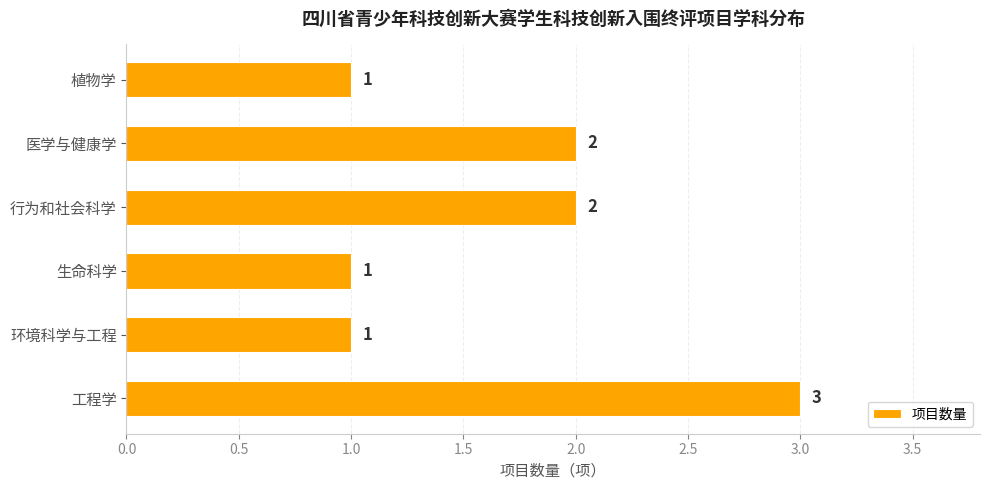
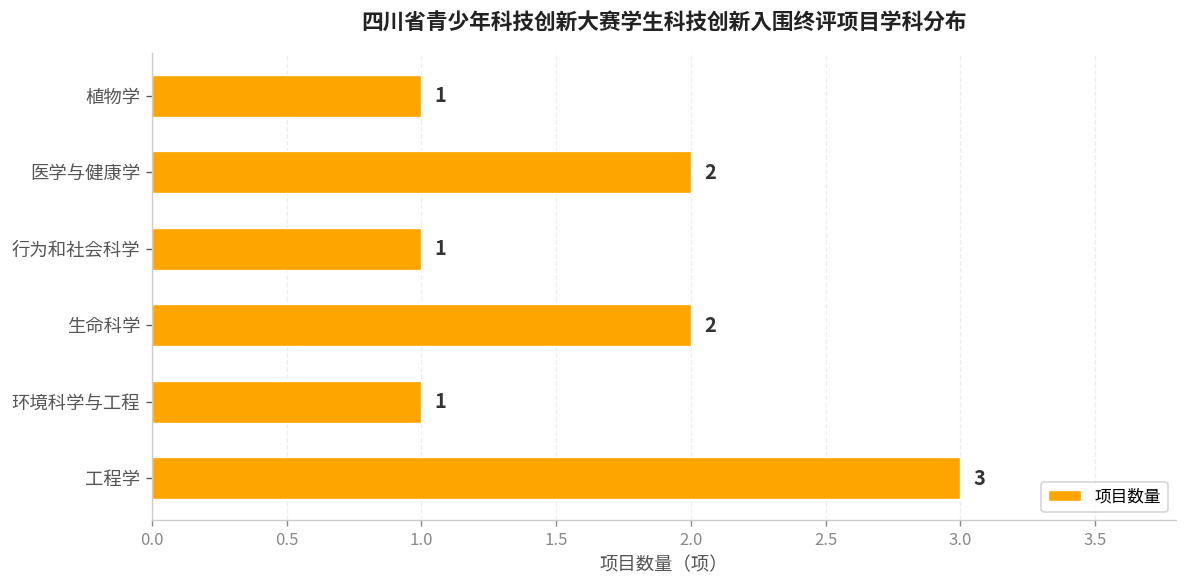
  {
    "植物学": 1,
    "医学与健康学": 2,
-   "行为和社会科学": 2,
-   "生命科学": 1,
+   "行为和社会科学": 1,
+   "生命科学": 2,
    "环境科学与工程": 1,
    "工程学": 3
  }
